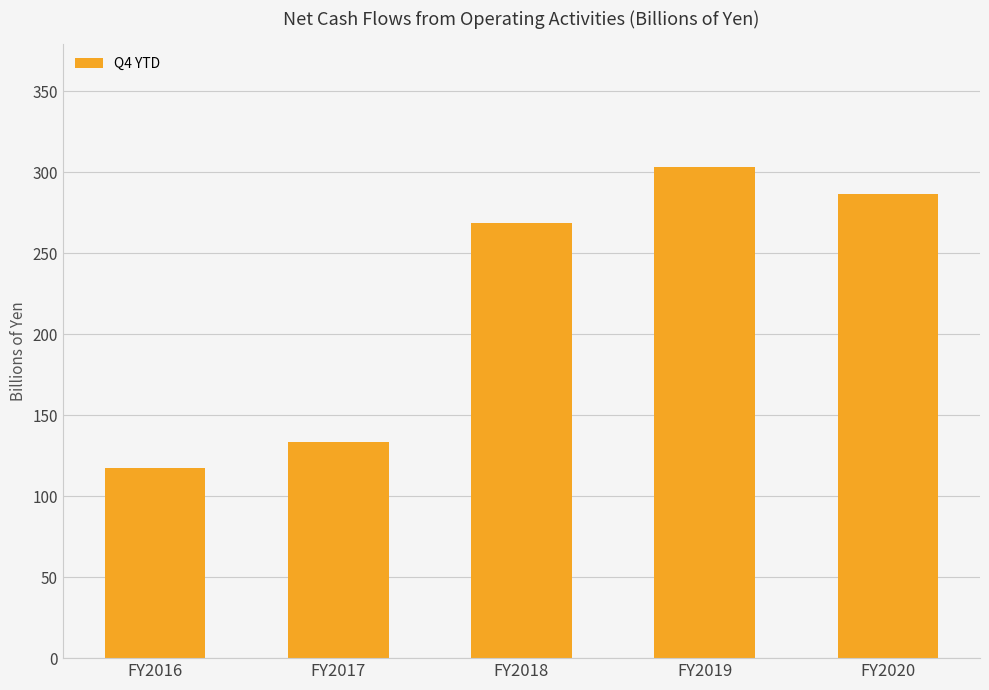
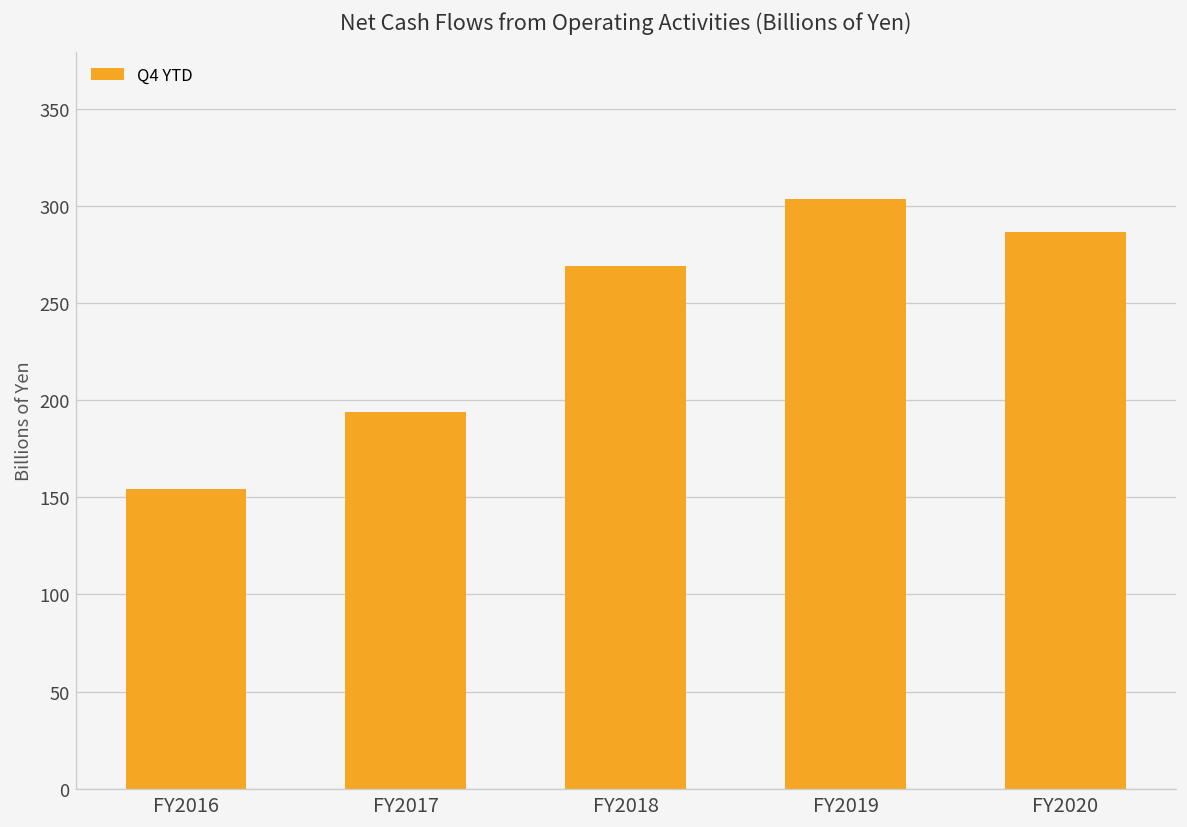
  {
-   "FY2016": 118,
-   "FY2017": 133,
+   "FY2016": 154,
+   "FY2017": 194,
    "FY2018": 269,
    "FY2019": 303,
    "FY2020": 287
  }
